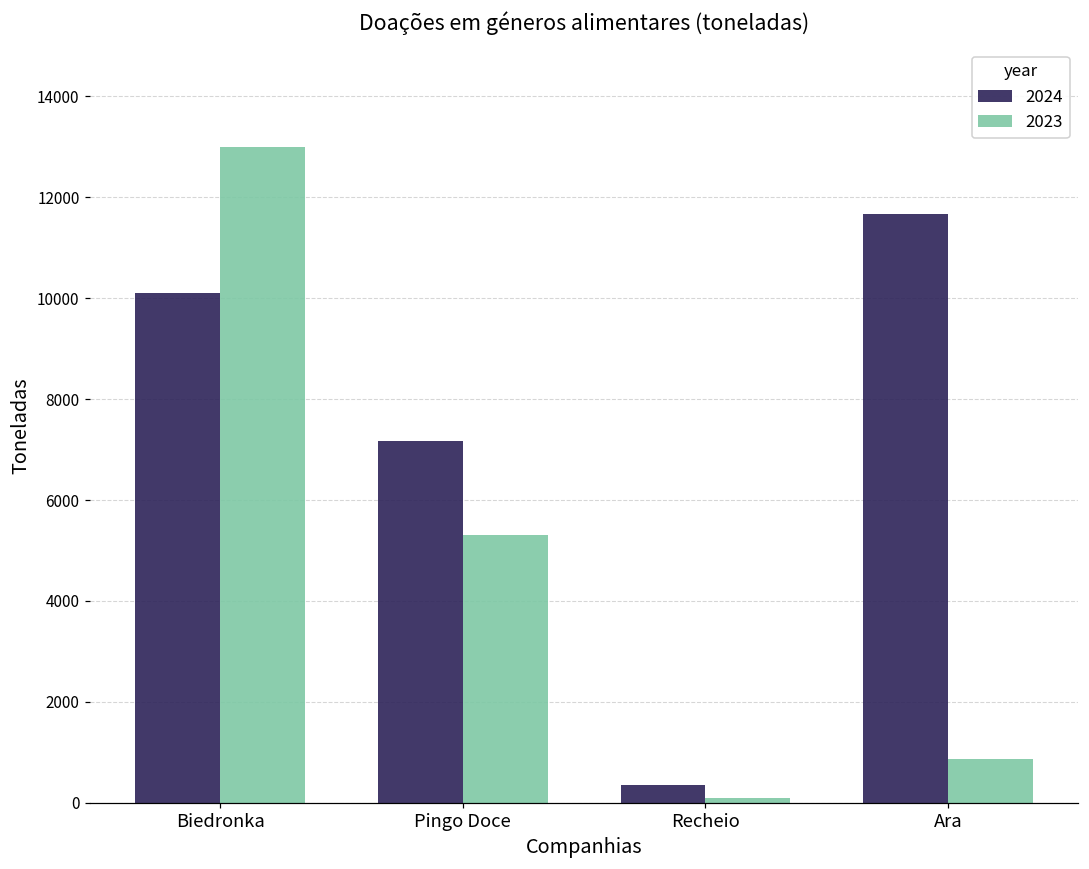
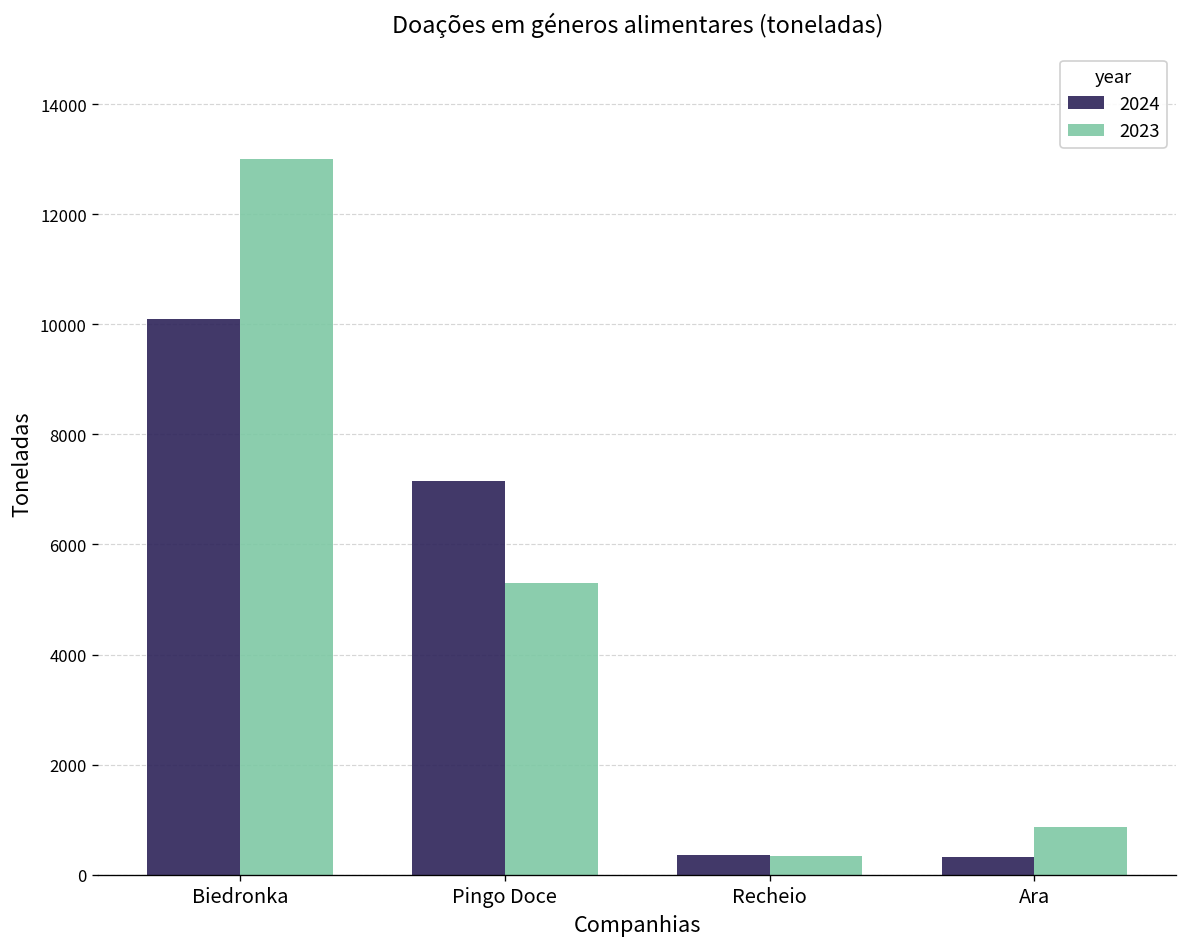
  {
    "2024": {
      "Biedronka": 10100,
      "Pingo Doce": 7200,
      "Recheio": 400,
-     "Ara": 11700
+     "Ara": 300
    },
    "2023": {
      "Biedronka": 13000,
      "Pingo Doce": 5300,
-     "Recheio": 100,
+     "Recheio": 300,
      "Ara": 900
    }
  }
